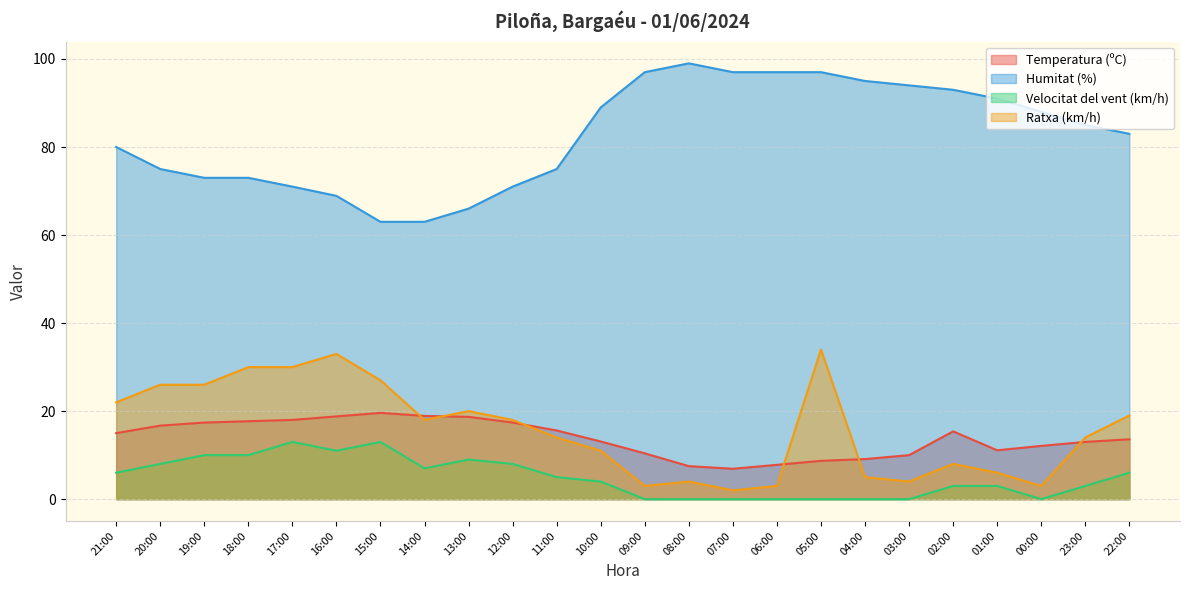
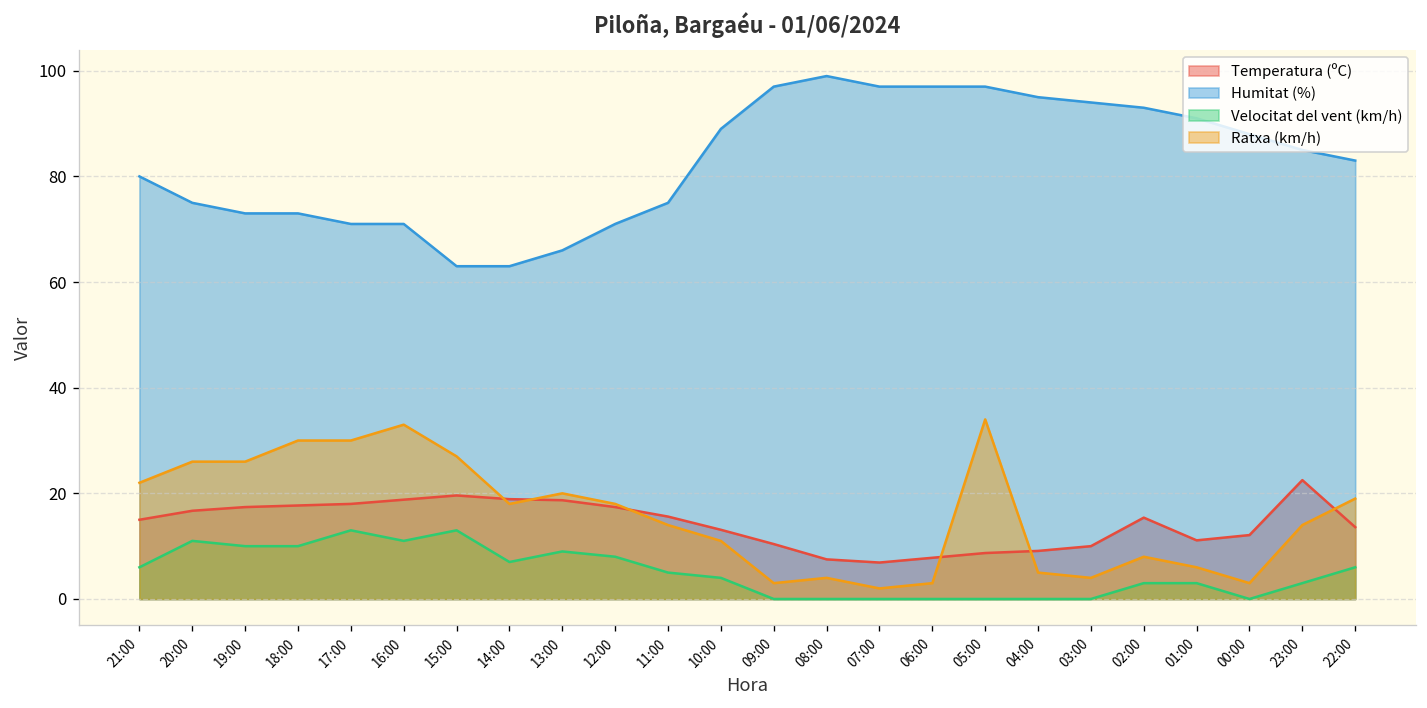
  {
    "Temperatura (ºC)": {
      "21:00": 15,
      "20:00": 17,
      "19:00": 17,
      "18:00": 18,
      "17:00": 18,
      "16:00": 19,
      "15:00": 20,
      "14:00": 19,
      "13:00": 19,
      "12:00": 17,
      "11:00": 16,
      "10:00": 13,
      "09:00": 10,
      "08:00": 8,
      "07:00": 7,
      "06:00": 8,
      "05:00": 9,
      "04:00": 9,
      "03:00": 10,
      "02:00": 15,
      "01:00": 11,
      "00:00": 12,
-     "23:00": 13,
+     "23:00": 23,
      "22:00": 14
    },
    "Humitat (%)": {
      "21:00": 80,
      "20:00": 75,
      "19:00": 73,
      "18:00": 73,
      "17:00": 71,
-     "16:00": 69,
+     "16:00": 71,
      "15:00": 63,
      "14:00": 63,
      "13:00": 66,
      "12:00": 71,
      "11:00": 75,
      "10:00": 89,
      "09:00": 97,
      "08:00": 99,
      "07:00": 97,
      "06:00": 97,
      "05:00": 97,
      "04:00": 95,
      "03:00": 94,
      "02:00": 93,
      "22:00": 83
    },
    "Velocitat del vent (km/h)": {
      "21:00": 6,
-     "20:00": 8,
+     "20:00": 11,
      "19:00": 10,
      "18:00": 10,
      "17:00": 13,
      "16:00": 11,
      "15:00": 13,
      "14:00": 7,
      "13:00": 9,
      "12:00": 8,
      "11:00": 5,
      "10:00": 4,
      "09:00": 0,
      "08:00": 0,
      "07:00": 0,
      "06:00": 0,
      "05:00": 0,
      "04:00": 0,
      "03:00": 0,
      "02:00": 3,
      "01:00": 3,
      "00:00": 0,
      "23:00": 3,
      "22:00": 6
    },
    "Ratxa (km/h)": {
      "21:00": 22,
      "20:00": 26,
      "19:00": 26,
      "18:00": 30,
      "17:00": 30,
      "16:00": 33,
      "15:00": 27,
      "14:00": 18,
      "13:00": 20,
      "12:00": 18,
      "11:00": 14,
      "10:00": 11,
      "09:00": 3,
      "08:00": 4,
      "07:00": 2,
      "06:00": 3,
      "05:00": 34,
      "04:00": 5,
      "03:00": 4,
      "02:00": 8,
      "01:00": 6,
      "00:00": 3,
      "23:00": 14,
      "22:00": 19
    }
  }
